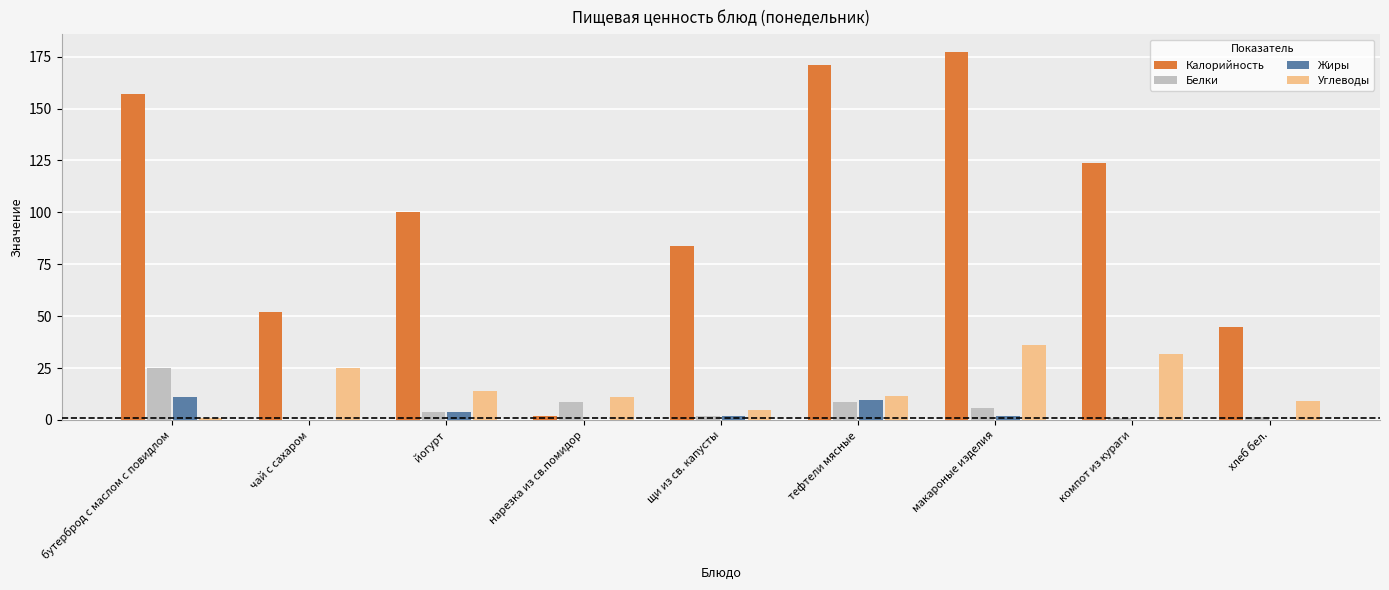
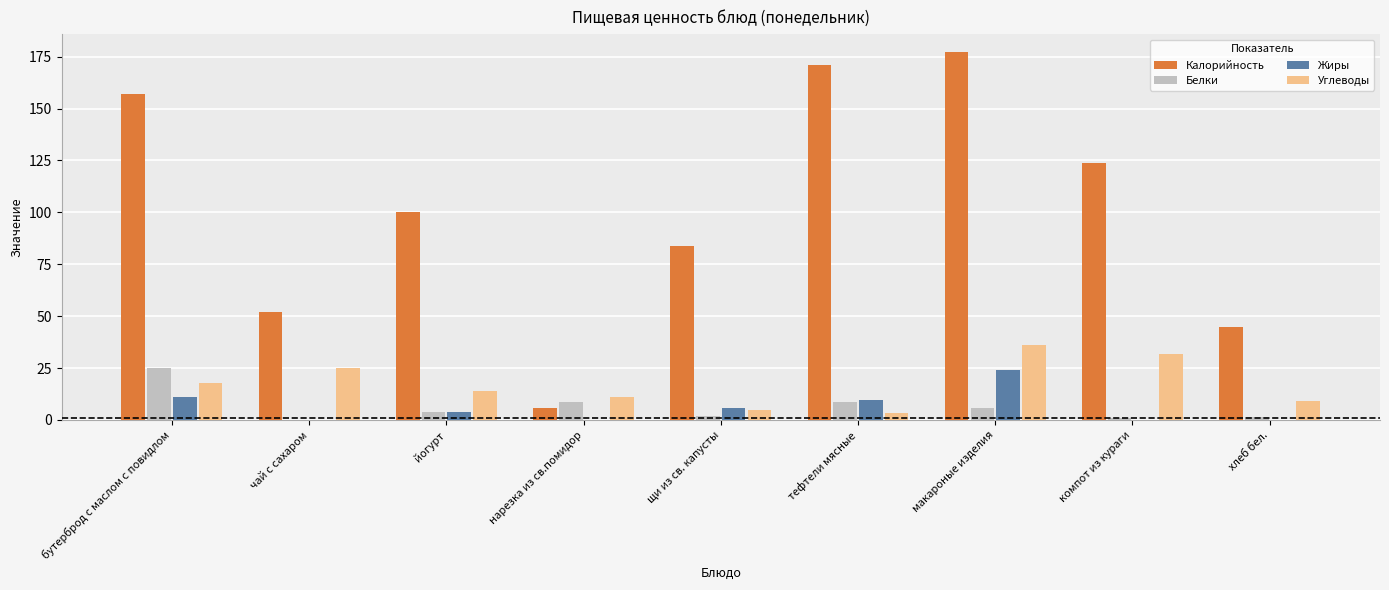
  {
    "Калорийность": {
      "бутерброд с маслом с повидлом": 157,
      "чай с сахаром": 52,
      "йогурт": 100,
-     "нарезка из св.помидор": 2,
+     "нарезка из св.помидор": 6,
      "щи из св. капусты": 84,
      "тефтели мясные": 171,
      "макароные изделия": 177,
      "компот из кураги": 124,
      "хлеб бел.": 45
    },
    "Белки": {
      "бутерброд с маслом с повидлом": 25,
      "йогурт": 4,
      "нарезка из св.помидор": 9,
      "щи из св. капусты": 2,
      "тефтели мясные": 9,
      "макароные изделия": 6,
      "хлеб бел.": 1
    },
    "Жиры": {
      "бутерброд с маслом с повидлом": 11,
      "чай с сахаром": 0,
      "йогурт": 4,
      "нарезка из св.помидор": 0,
-     "щи из св. капусты": 2,
+     "щи из св. капусты": 6,
      "тефтели мясные": 10,
-     "макароные изделия": 2,
+     "макароные изделия": 24,
      "компот из кураги": 0
    },
    "Углеводы": {
-     "бутерброд с маслом с повидлом": 1,
+     "бутерброд с маслом с повидлом": 18,
      "чай с сахаром": 25,
      "йогурт": 14,
      "нарезка из св.помидор": 11,
      "щи из св. капусты": 5,
-     "тефтели мясные": 12,
+     "тефтели мясные": 4,
      "макароные изделия": 36,
      "компот из кураги": 32,
      "хлеб бел.": 9
    }
  }
